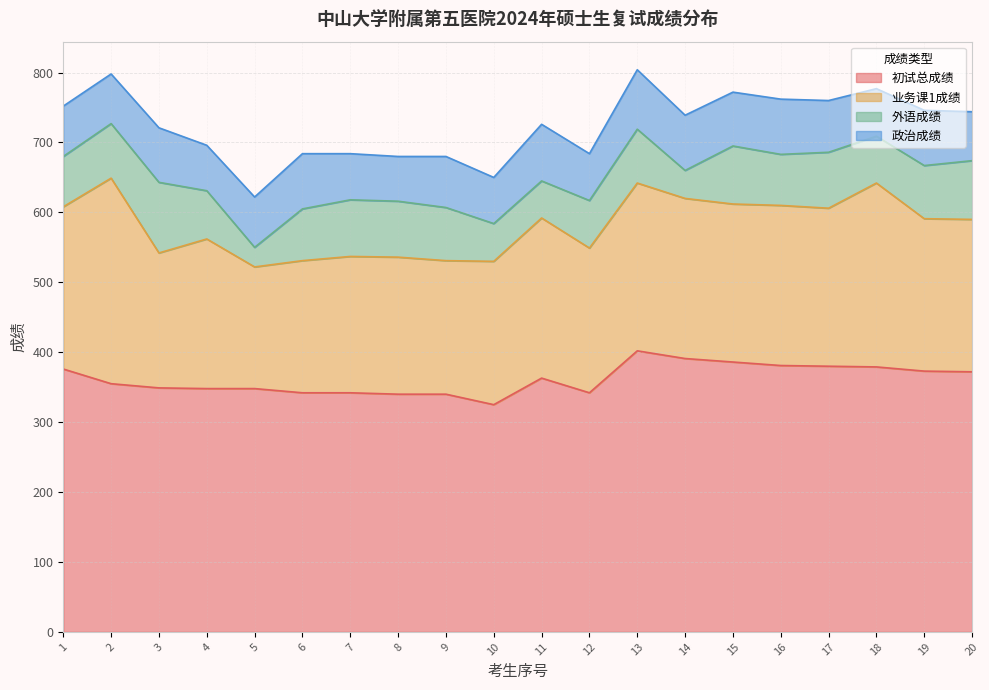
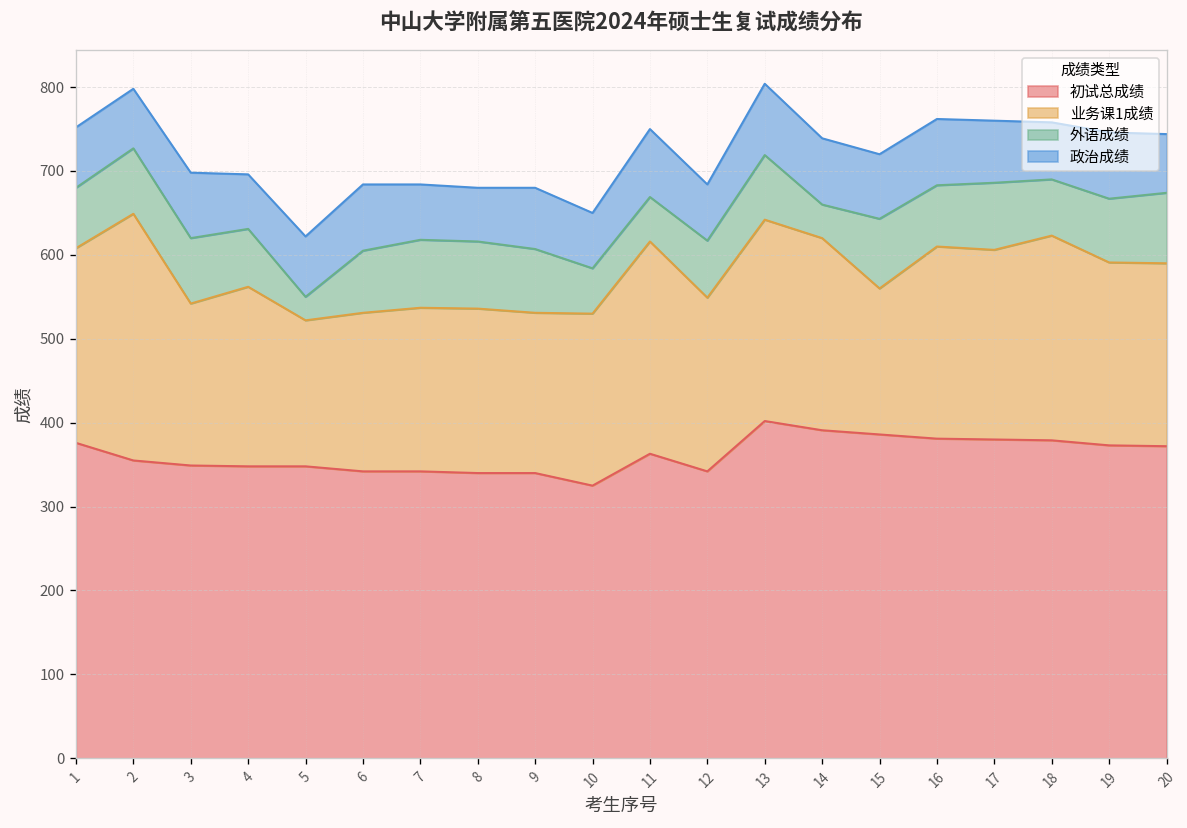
  {
    "初试总成绩": {
      "1": 380,
      "2": 360,
      "3": 350,
      "4": 350,
      "5": 350,
      "6": 340,
      "7": 340,
      "8": 340,
      "9": 340,
      "10": 330,
      "11": 360,
      "12": 340,
      "13": 400,
      "14": 390,
      "15": 390,
      "16": 380,
      "17": 380,
      "18": 380,
      "19": 370,
      "20": 370
    },
    "业务课1成绩": {
      "1": 230,
      "2": 290,
      "3": 190,
      "4": 210,
      "5": 170,
      "6": 190,
      "7": 200,
      "8": 200,
      "9": 190,
      "10": 210,
-     "11": 230,
+     "11": 250,
      "12": 210,
      "13": 240,
      "14": 230,
-     "15": 230,
+     "15": 170,
      "16": 230,
      "17": 230,
-     "18": 260,
+     "18": 240,
      "19": 220,
      "20": 220
    },
    "外语成绩": {
      "1": 70,
      "2": 80,
-     "3": 100,
+     "3": 80,
      "4": 70,
      "5": 30,
      "6": 70,
      "7": 80,
      "8": 80,
      "9": 80,
      "10": 50,
      "11": 50,
      "12": 70,
      "13": 80,
      "14": 40,
      "15": 80,
      "16": 70,
      "17": 80,
      "19": 80,
      "20": 80
    },
    "政治成绩": {
      "1": 70,
      "2": 70,
      "3": 80,
      "4": 70,
      "5": 70,
      "6": 80,
      "7": 70,
      "8": 60,
      "9": 70,
      "10": 70,
      "11": 80,
      "12": 70,
      "13": 90,
      "14": 80,
      "15": 80,
      "16": 80,
      "17": 70,
      "20": 70
    }
  }
